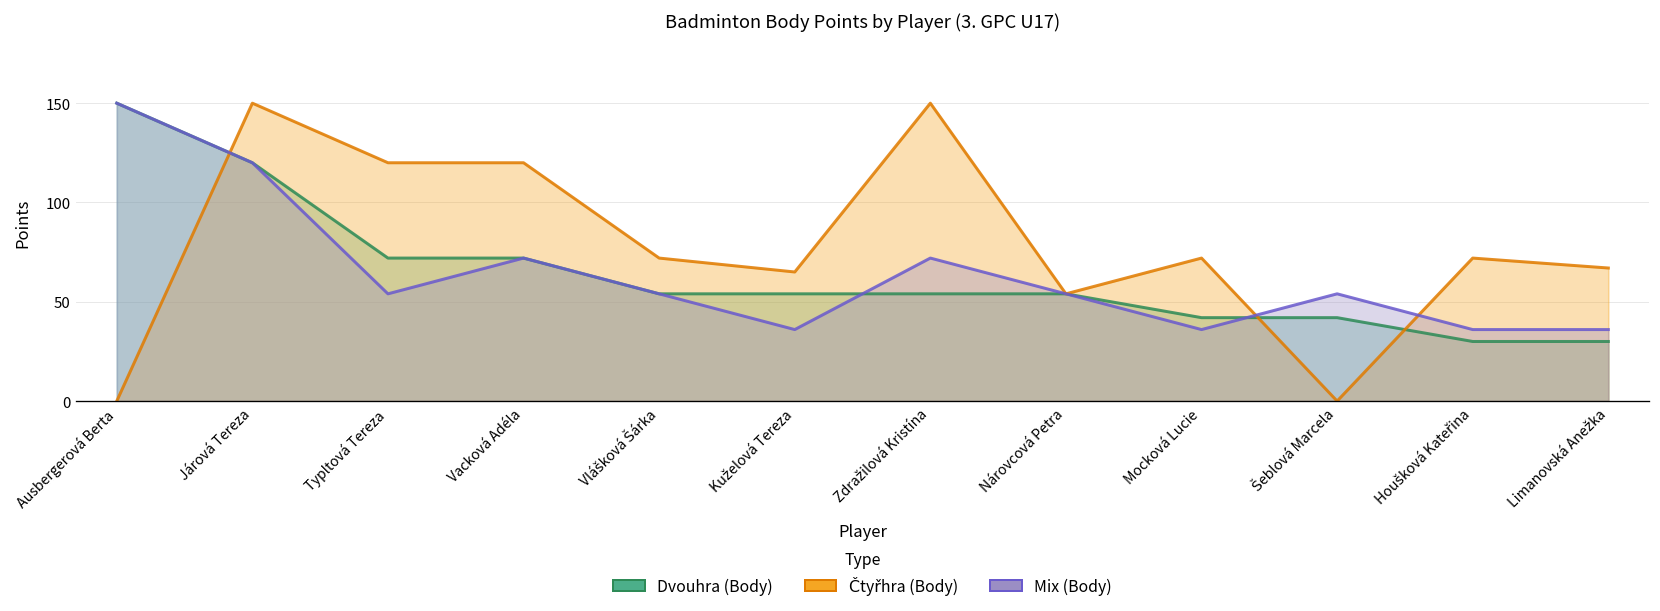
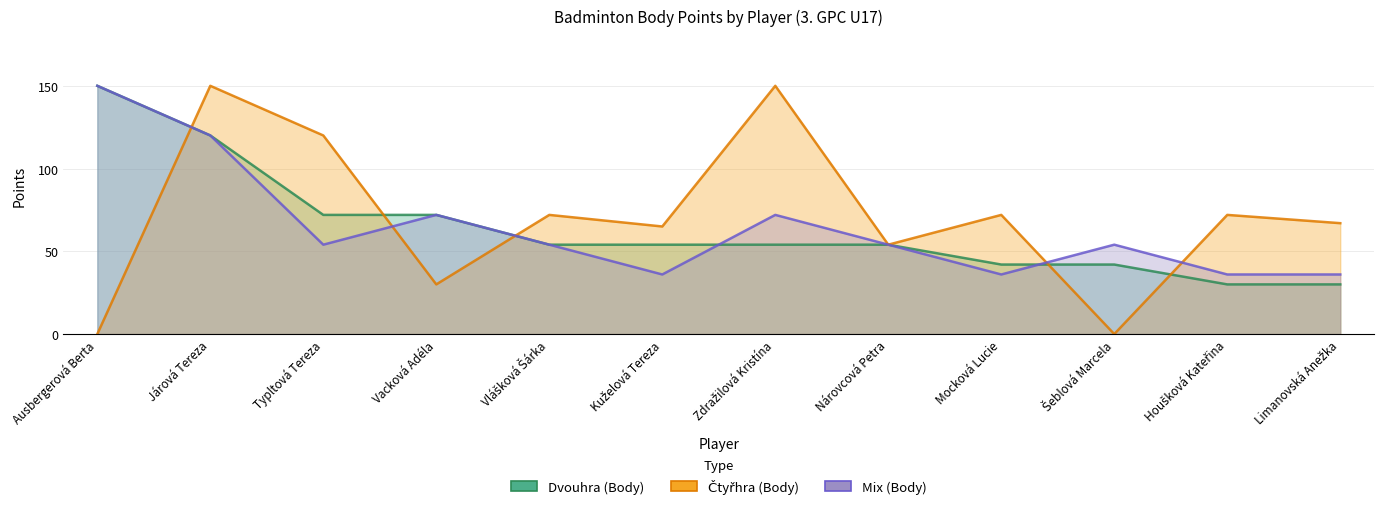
  {
    "Čtyřhra (Body)": {
      "Ausbergerová Berta": 0,
      "Járová Tereza": 150,
      "Typltová Tereza": 120,
-     "Vacková Adéla": 120,
+     "Vacková Adéla": 30,
      "Vlášková Šárka": 72,
      "Kuželová Tereza": 65,
      "Zdražilová Kristína": 150,
      "Mocková Lucie": 72,
      "Šeblová Marcela": 0,
      "Houšková Kateřina": 72,
      "Limanovská Anežka": 67
    }
  }
